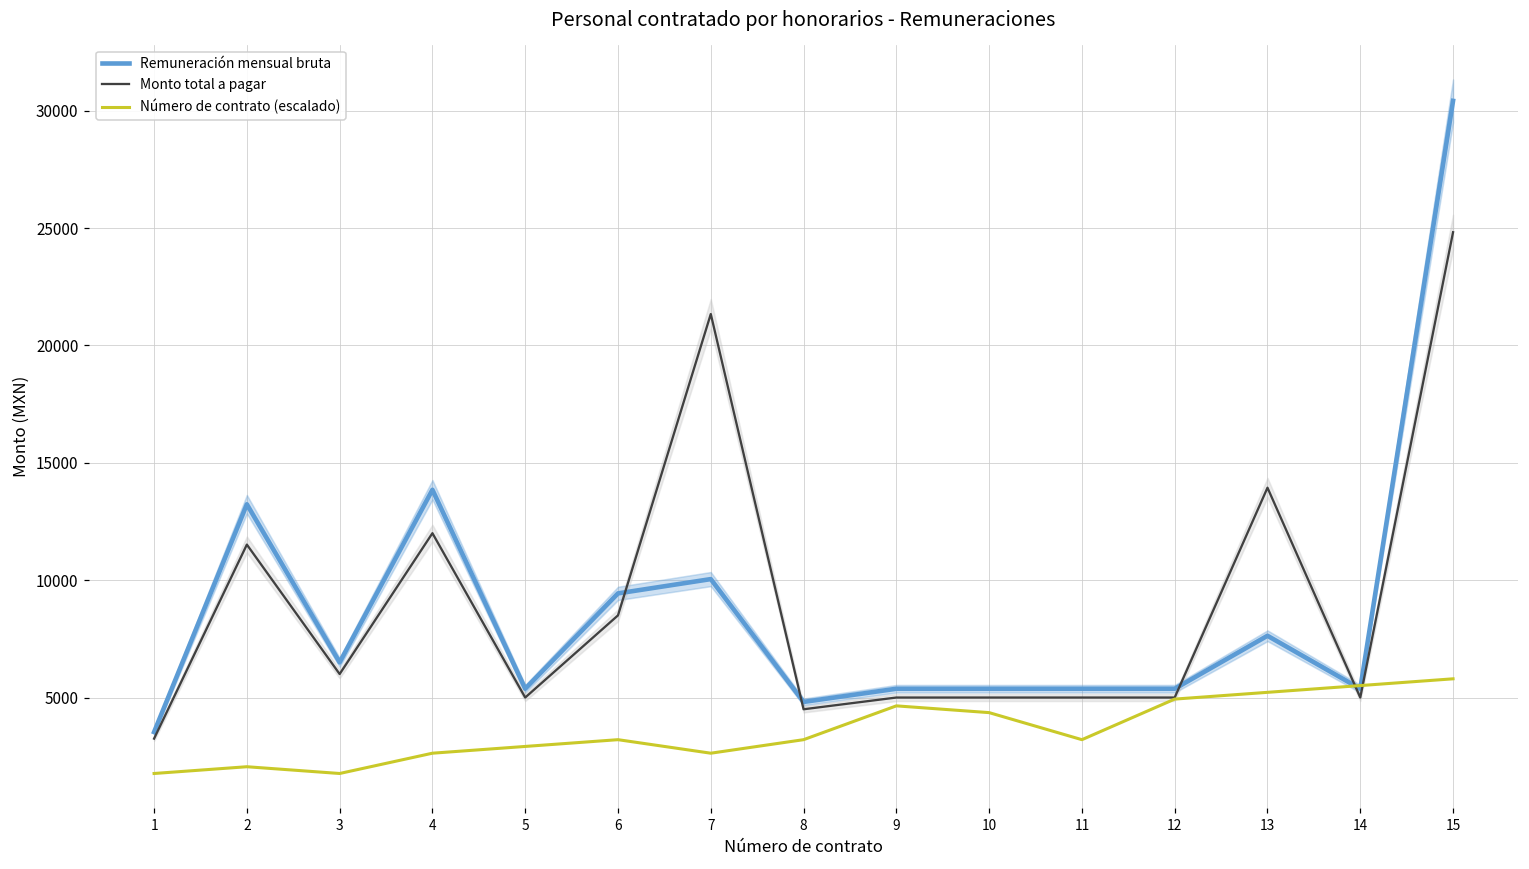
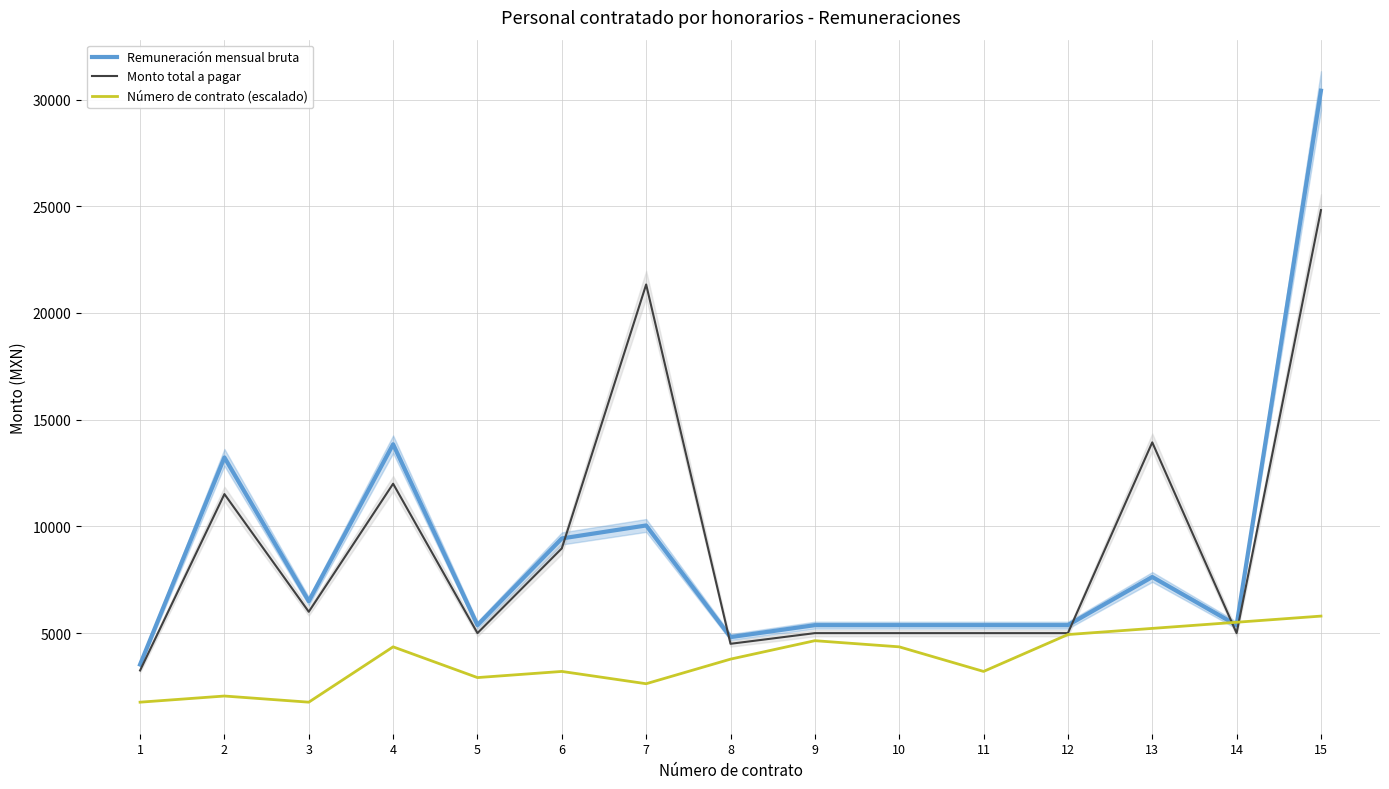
  {
    "Monto total a pagar": {
      "2": 11500,
      "3": 6000,
      "4": 12000,
      "5": 5000,
-     "6": 8500,
+     "6": 9000,
      "7": 21300,
      "8": 4500,
      "9": 5000,
      "10": 5000,
      "11": 5000,
      "13": 13900,
      "14": 5000,
      "15": 24800
    },
    "Número de contrato (escalado)": {
      "1": 1800,
      "2": 2100,
      "3": 1800,
-     "4": 2600,
+     "4": 4400,
      "5": 2900,
      "6": 3200,
      "7": 2600,
-     "8": 3200,
+     "8": 3800,
      "9": 4600,
      "10": 4400,
      "11": 3200,
      "13": 5200,
      "15": 5800
    }
  }
